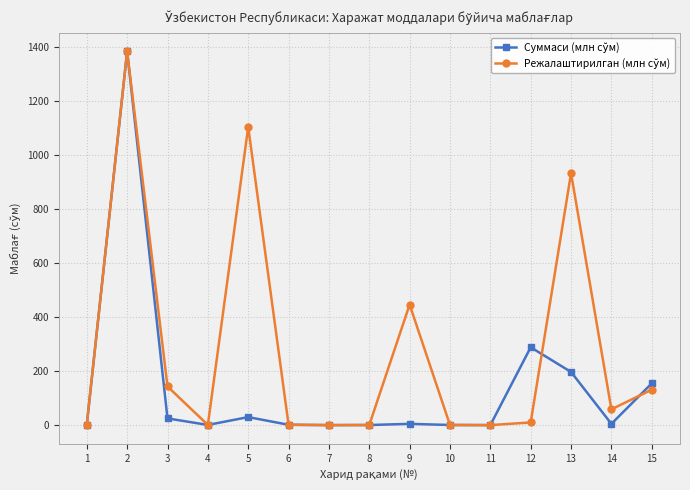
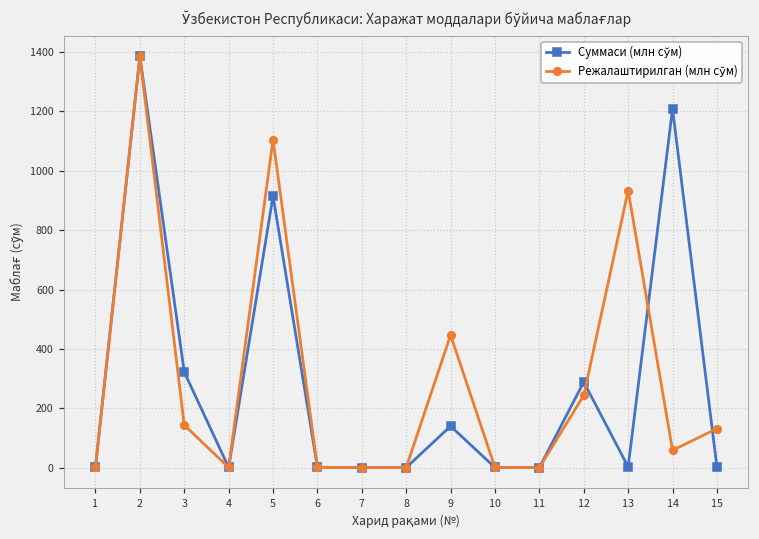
  {
    "Суммаси (млн сўм)": {
-     "3": 30,
-     "5": 30,
-     "9": 0,
+     "3": 320,
+     "5": 910,
+     "9": 140,
      "12": 290,
-     "13": 200,
-     "14": 0,
-     "15": 150
+     "13": 0,
+     "14": 1210,
+     "15": 0
    },
    "Режалаштирилган (млн сўм)": {
      "3": 140,
      "5": 1100,
      "9": 450,
-     "12": 10,
+     "12": 240,
      "13": 930,
      "14": 60,
      "15": 130
    }
  }
